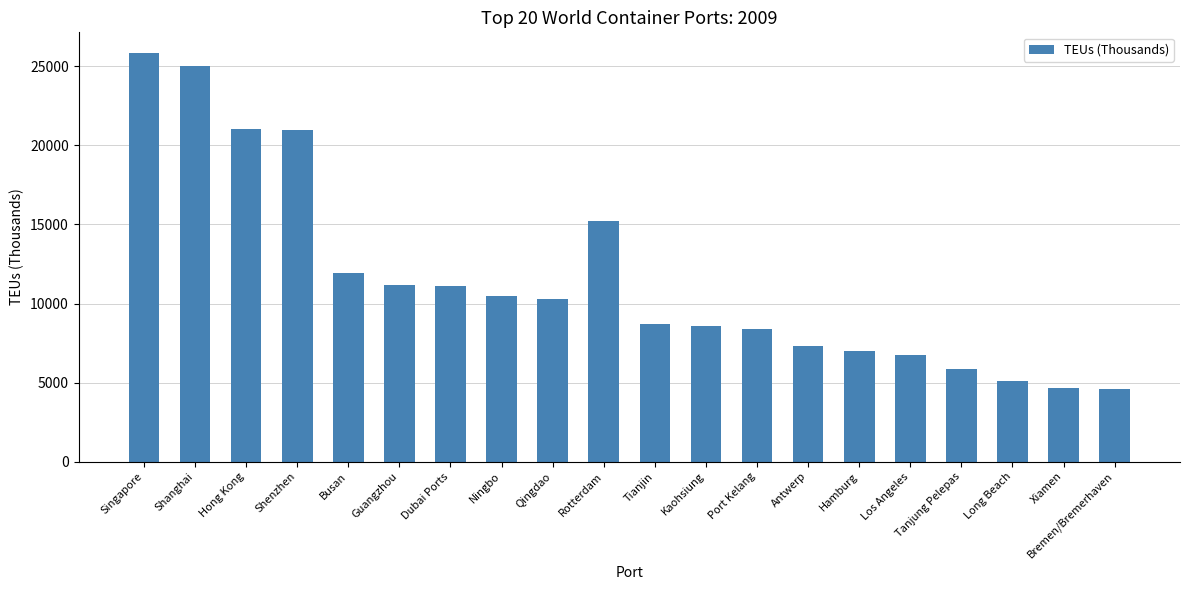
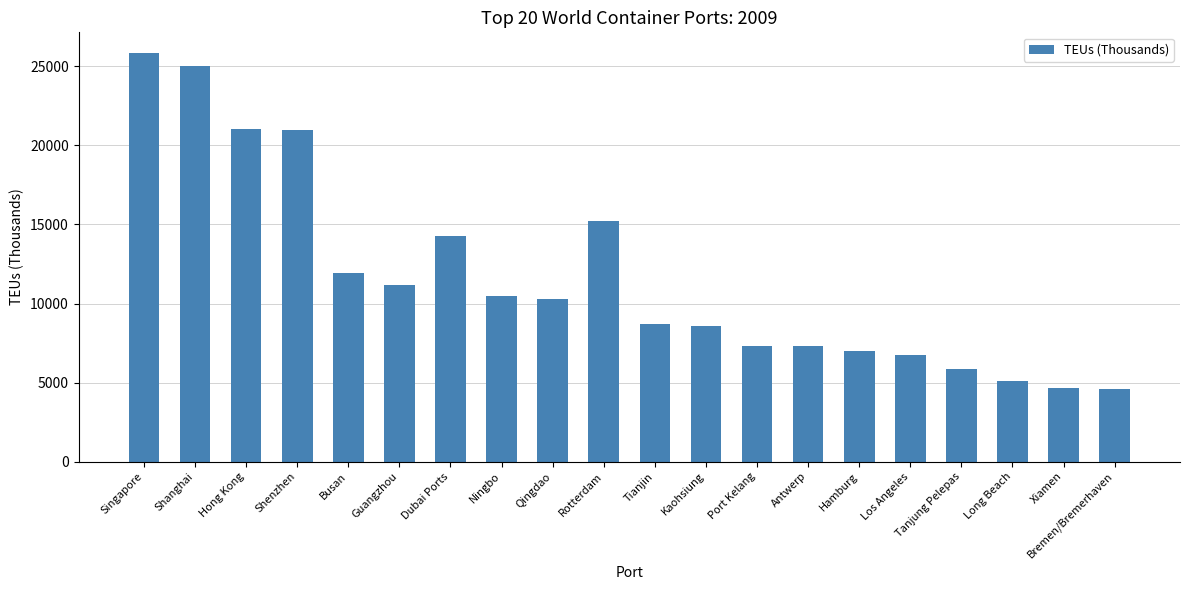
  {
    "Singapore": 25900,
    "Shanghai": 25000,
    "Hong Kong": 21000,
    "Shenzhen": 21000,
    "Busan": 12000,
    "Guangzhou": 11200,
-   "Dubai Ports": 11100,
+   "Dubai Ports": 14200,
    "Ningbo": 10500,
    "Qingdao": 10300,
    "Rotterdam": 15200,
    "Tianjin": 8700,
    "Kaohsiung": 8600,
-   "Port Kelang": 8400,
+   "Port Kelang": 7300,
    "Antwerp": 7300,
    "Hamburg": 7000,
    "Los Angeles": 6700,
    "Tanjung Pelepas": 5800,
    "Long Beach": 5100,
    "Xiamen": 4700,
    "Bremen/Bremerhaven": 4600
  }
